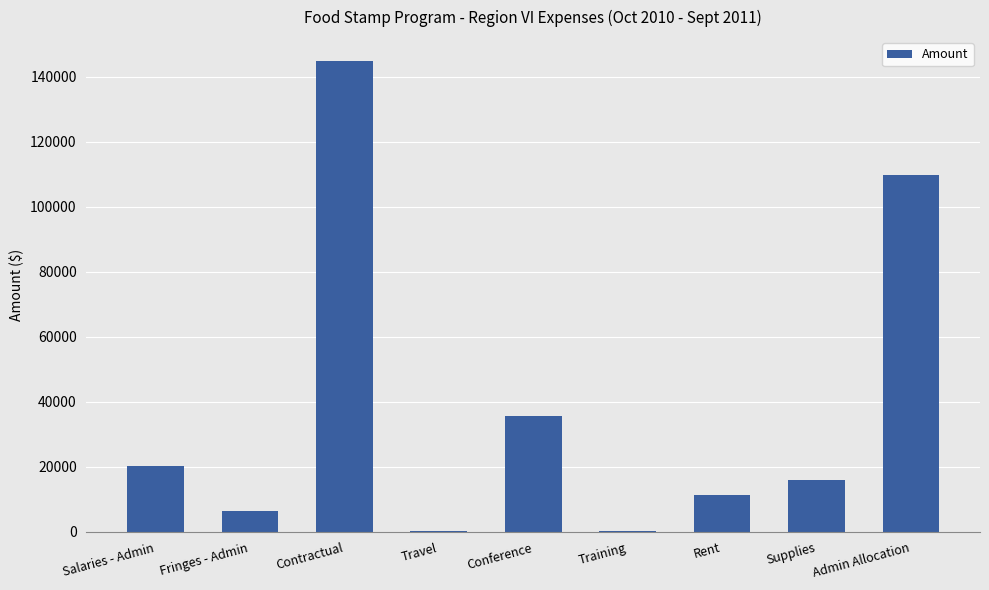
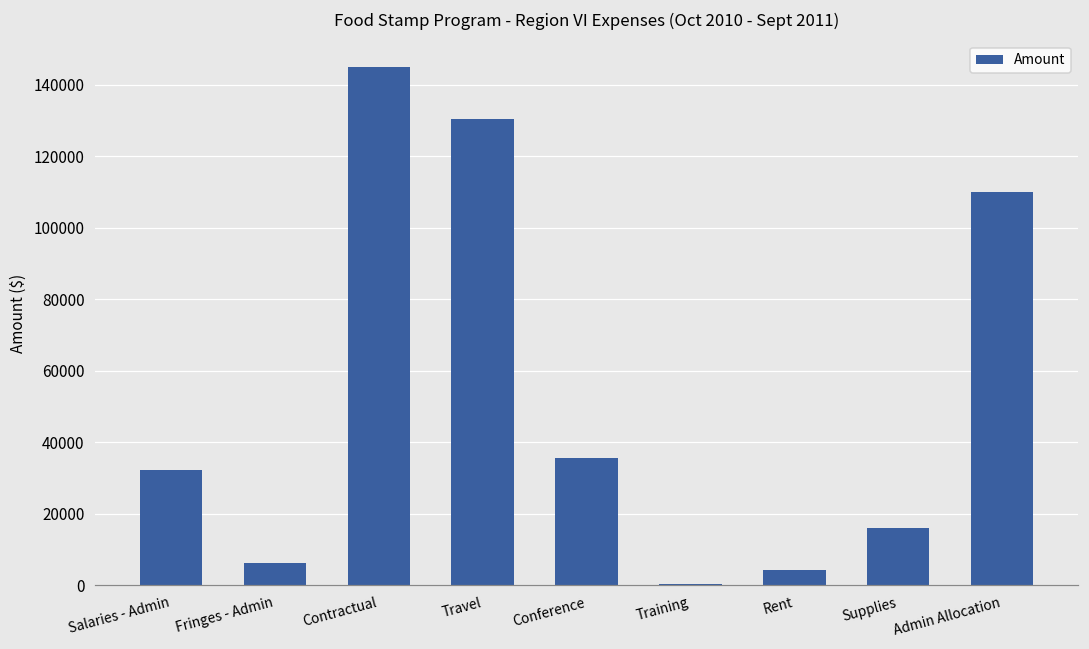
  {
-   "Salaries - Admin": 20000,
+   "Salaries - Admin": 32000,
    "Fringes - Admin": 6000,
    "Contractual": 145000,
-   "Travel": 0,
+   "Travel": 130000,
    "Conference": 36000,
-   "Rent": 11000,
+   "Rent": 4000,
    "Supplies": 16000,
    "Admin Allocation": 110000
  }
